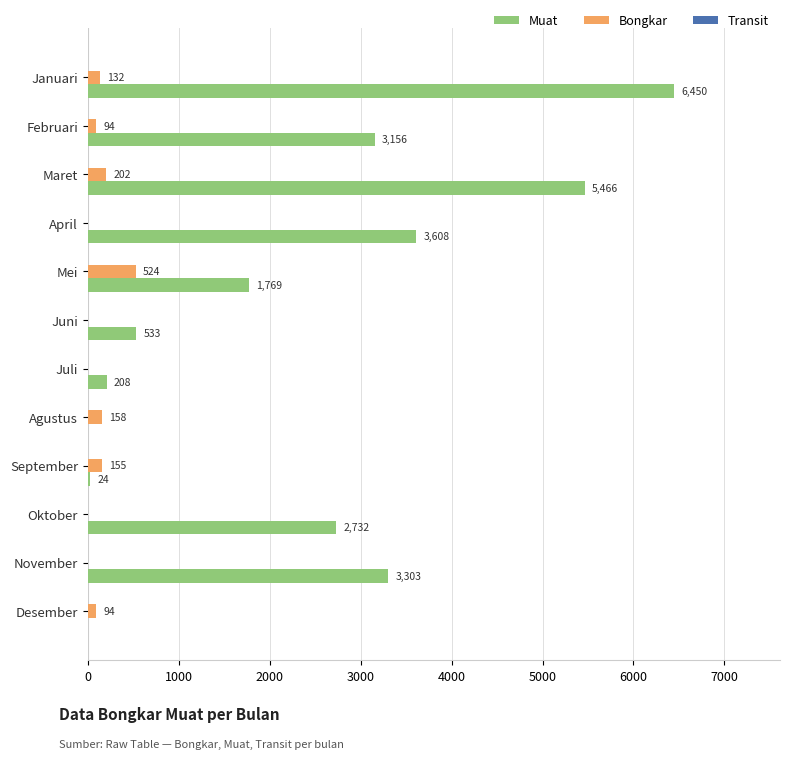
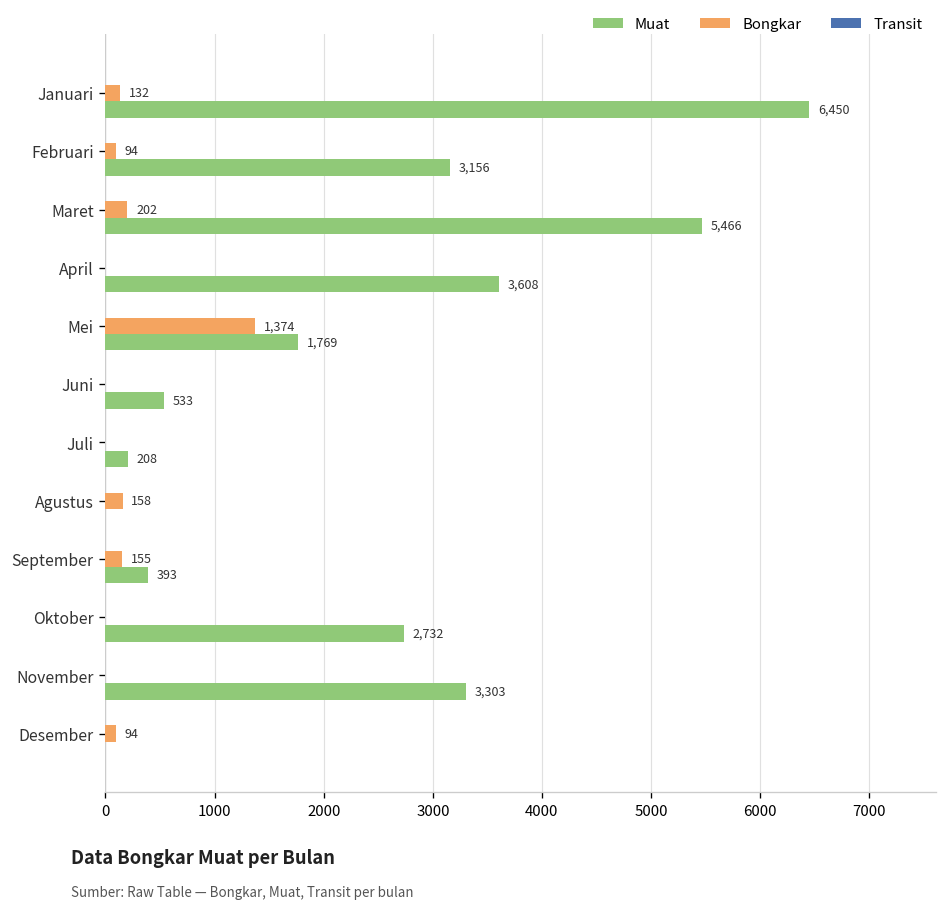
  {
    "Muat": {
      "Januari": "6,450",
      "Februari": "3,156",
      "Maret": "5,466",
      "April": "3,608",
      "Mei": "1,769",
      "Juni": "533",
      "Juli": "208",
-     "September": "24",
+     "September": "393",
      "Oktober": "2,732",
      "November": "3,303"
    },
    "Bongkar": {
      "Januari": "132",
      "Februari": "94",
      "Maret": "202",
-     "Mei": "524",
+     "Mei": "1,374",
      "Agustus": "158",
      "September": "155",
      "Desember": "94"
    },
    "Transit": {
      "Januari": "0",
      "Februari": "0",
      "Maret": "0",
      "April": "0",
      "Mei": "0",
      "Juni": "0",
      "Juli": "0",
      "Agustus": "0",
      "September": "0",
      "Oktober": "0",
      "November": "0",
      "Desember": "0"
    }
  }
